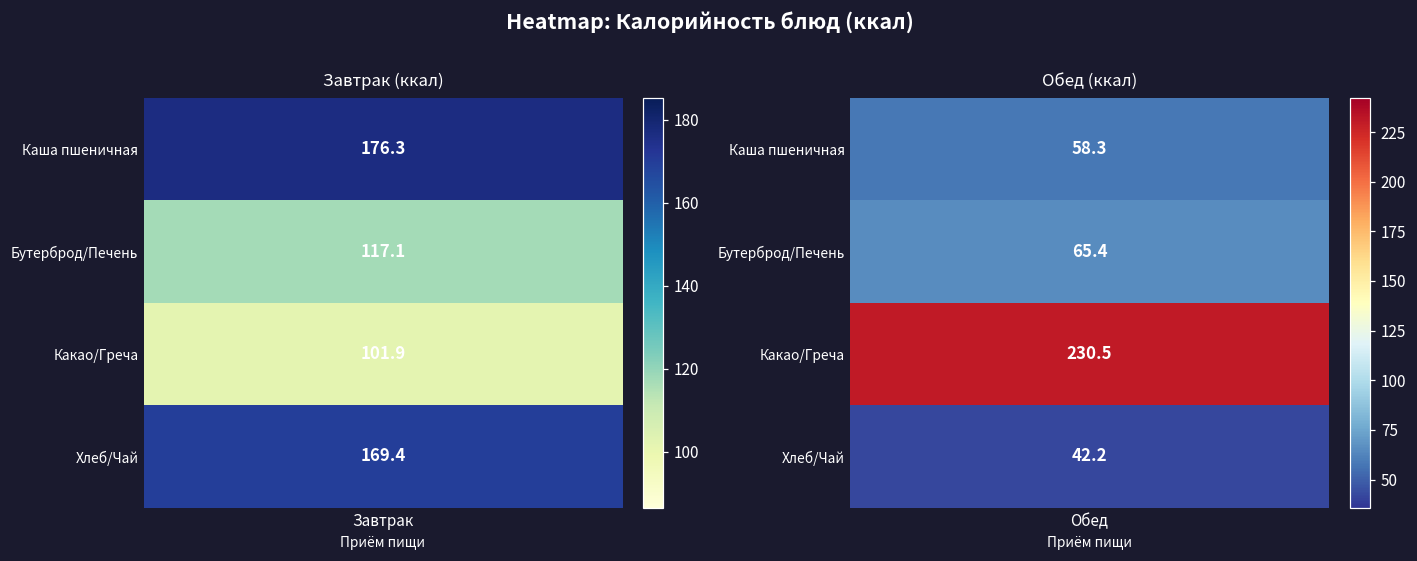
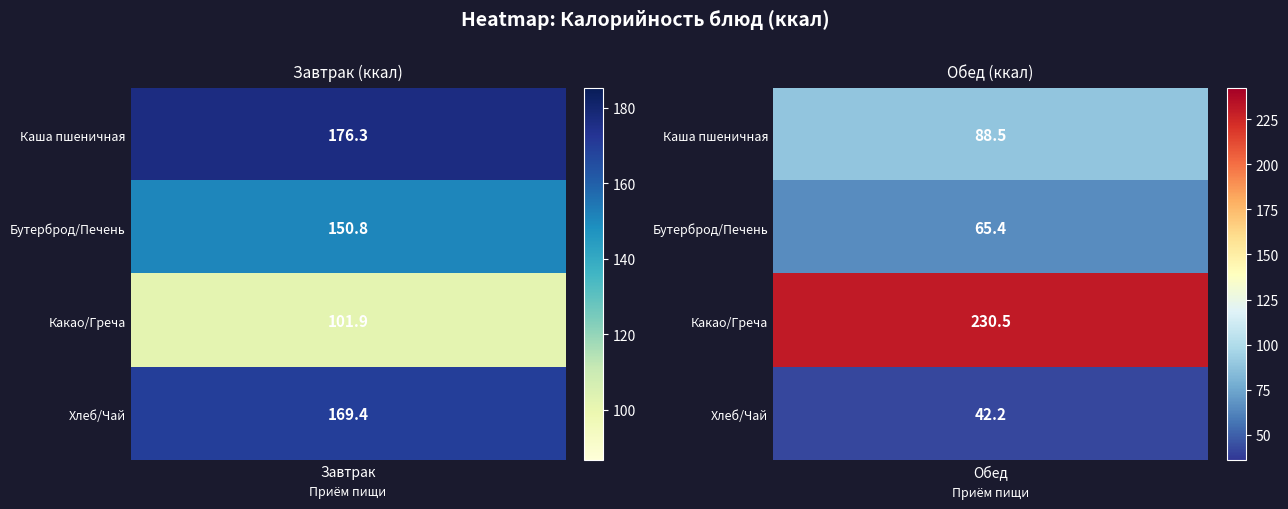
  {
    "Завтрак (ккал)": {
      "Каша пшеничная": {
        "Завтрак": 176.3
      },
      "Бутерброд/Печень": {
-       "Завтрак": 117.1
+       "Завтрак": 150.8
      },
      "Какао/Греча": {
        "Завтрак": 101.9
      },
      "Хлеб/Чай": {
        "Завтрак": 169.4
      }
    },
    "Обед (ккал)": {
      "Каша пшеничная": {
-       "Обед": 58.3
+       "Обед": 88.5
      },
      "Бутерброд/Печень": {
        "Обед": 65.4
      },
      "Какао/Греча": {
        "Обед": 230.5
      },
      "Хлеб/Чай": {
        "Обед": 42.2
      }
    }
  }
